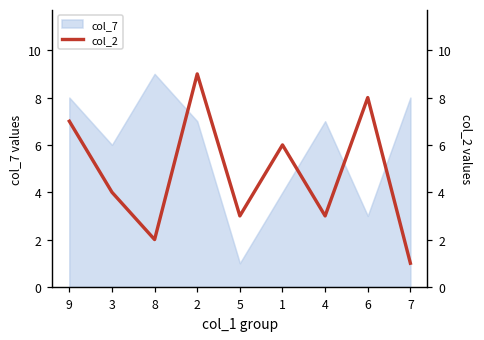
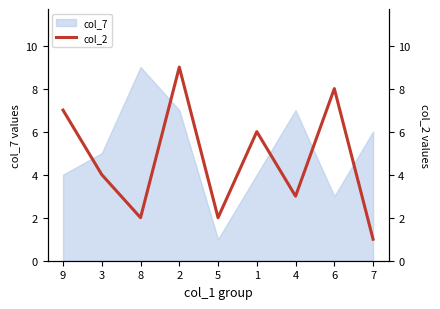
  {
    "col_7": {
-     "9": 8,
-     "3": 6,
+     "9": 4,
+     "3": 5,
      "8": 9,
      "2": 7,
      "5": 1,
      "1": 4,
      "4": 7,
      "6": 3,
-     "7": 8
+     "7": 6
    },
    "col_2": {
      "9": 7,
      "3": 4,
      "8": 2,
      "2": 9,
-     "5": 3,
+     "5": 2,
      "1": 6,
      "4": 3,
      "6": 8,
      "7": 1
    }
  }
